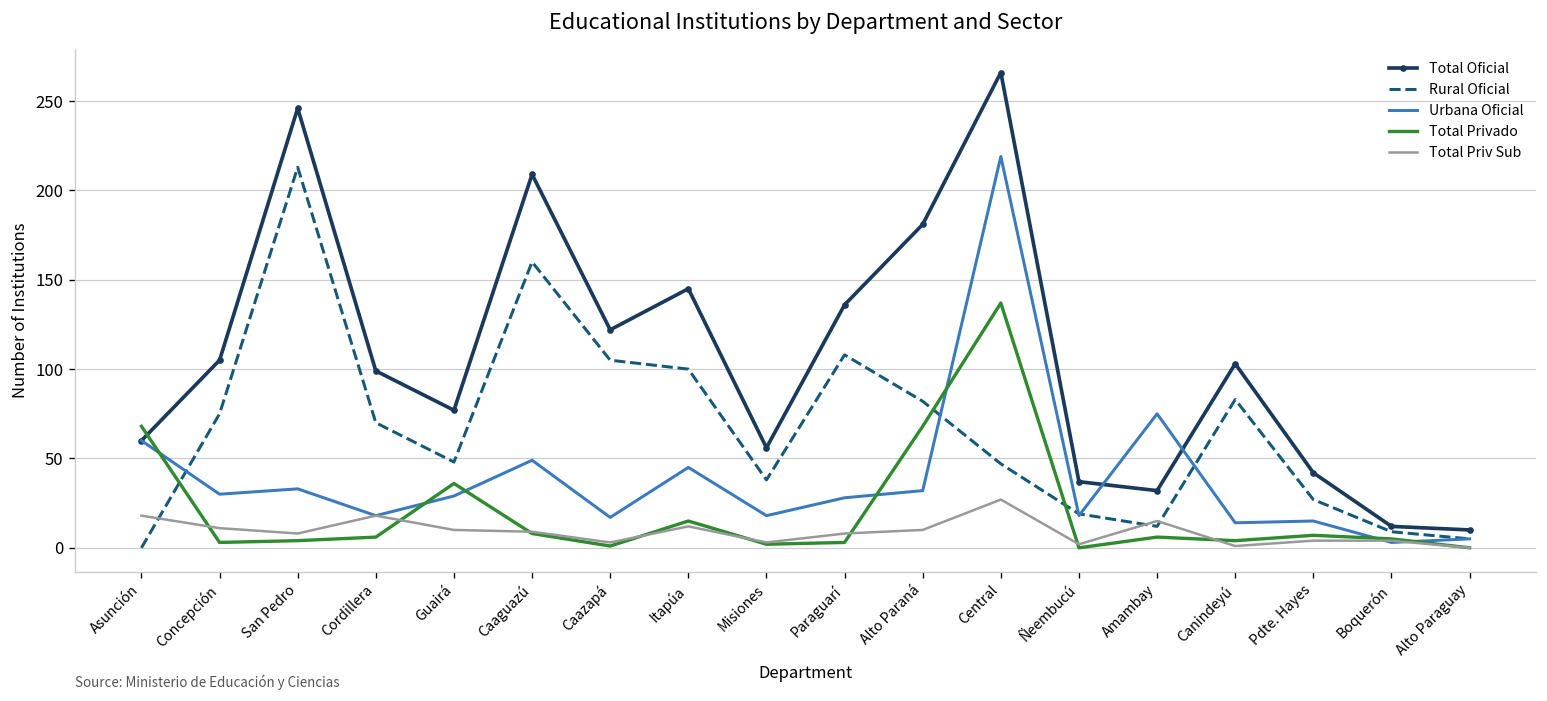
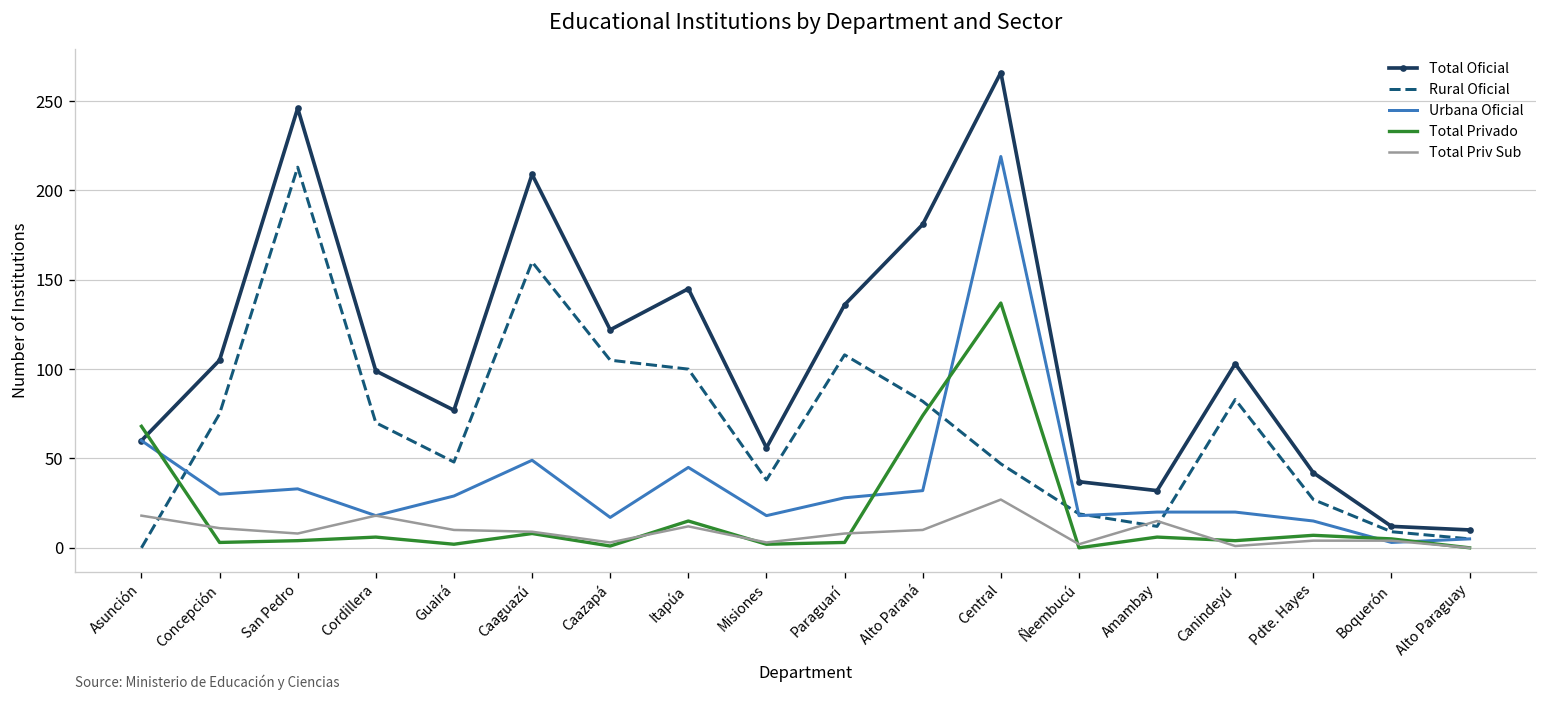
  {
    "Urbana Oficial": {
      "Concepción": 30,
      "San Pedro": 33,
      "Guairá": 29,
      "Caaguazú": 49,
      "Caazapá": 17,
      "Itapúa": 45,
      "Misiones": 18,
      "Paraguarí": 28,
      "Alto Paraná": 32,
      "Central": 219,
-     "Amambay": 75,
-     "Canindeyú": 14,
+     "Amambay": 20,
+     "Canindeyú": 20,
      "Pdte. Hayes": 15
    },
    "Total Privado": {
      "Asunción": 68,
      "Concepción": 3,
      "San Pedro": 4,
      "Cordillera": 6,
-     "Guairá": 36,
+     "Guairá": 2,
      "Caazapá": 1,
      "Itapúa": 15,
      "Paraguarí": 3,
-     "Alto Paraná": 68,
+     "Alto Paraná": 74,
      "Central": 137,
      "Ñeembucú": 0,
      "Amambay": 6,
      "Canindeyú": 4,
      "Pdte. Hayes": 7
    },
    "Total Priv Sub": {
      "Asunción": 18,
      "Concepción": 11,
      "San Pedro": 8,
      "Guairá": 10,
      "Caazapá": 3,
      "Itapúa": 12,
      "Paraguarí": 8,
      "Alto Paraná": 10,
      "Central": 27,
      "Ñeembucú": 2,
      "Amambay": 15,
      "Canindeyú": 1,
      "Pdte. Hayes": 4
    }
  }
